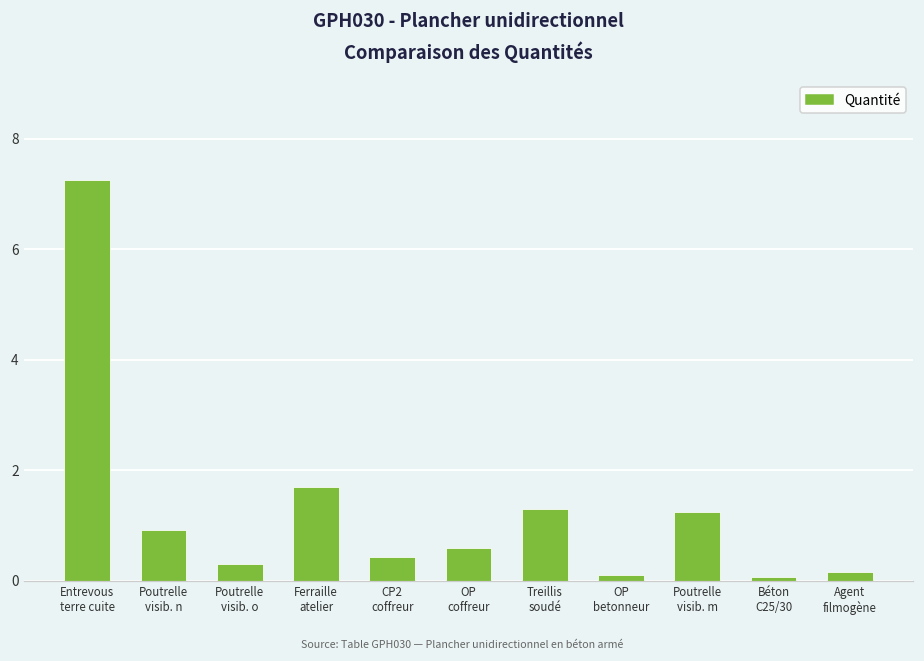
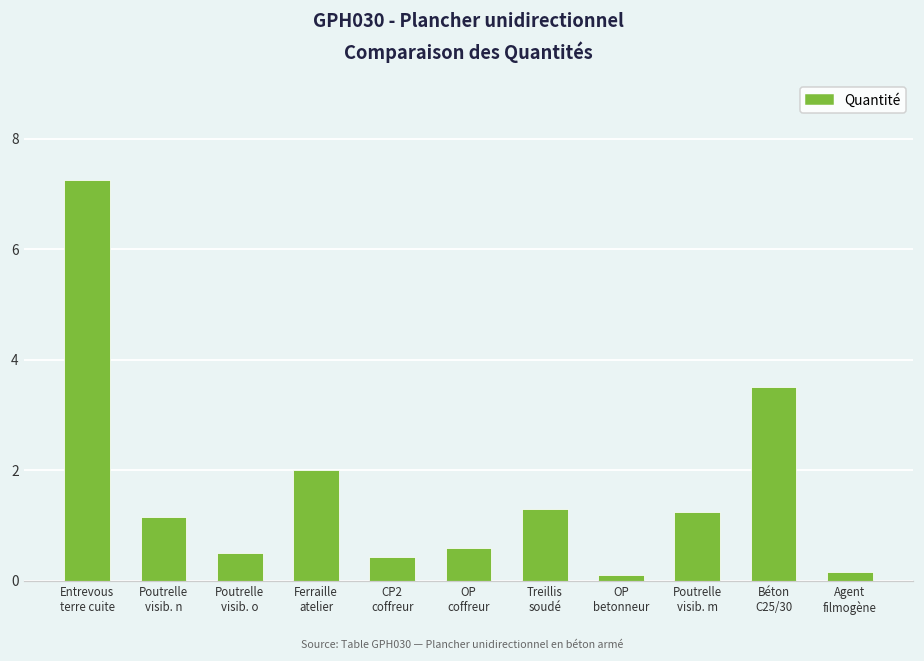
  {
    "Entrevous terre cuite": 7.2,
-   "Poutrelle visib. n": 0.9,
-   "Poutrelle visib. o": 0.3,
-   "Ferraille atelier": 1.7,
+   "Poutrelle visib. n": 1.2,
+   "Poutrelle visib. o": 0.5,
+   "Ferraille atelier": 2.0,
    "CP2 coffreur": 0.4,
    "OP coffreur": 0.6,
    "Treillis soudé": 1.3,
    "OP betonneur": 0.1,
    "Poutrelle visib. m": 1.2,
-   "Béton C25/30": 0.1,
+   "Béton C25/30": 3.5,
    "Agent filmogène": 0.2
  }
